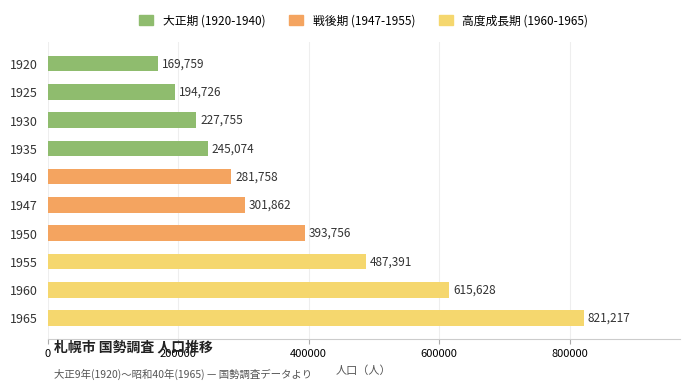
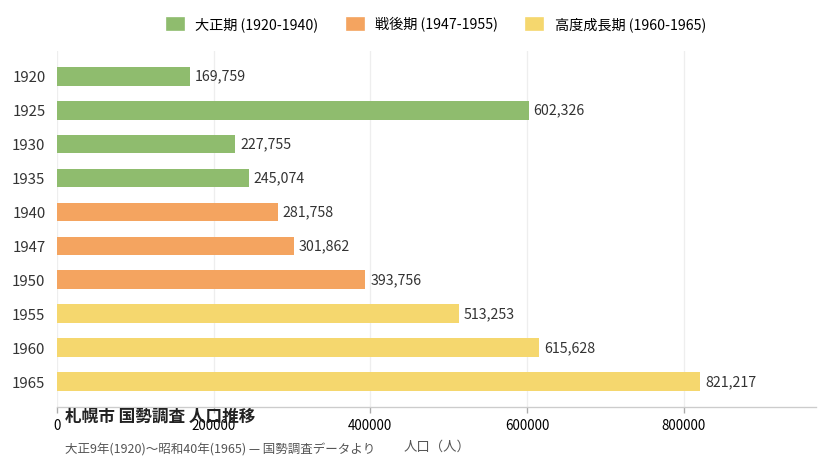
  {
    "1920": "169,759",
-   "1925": "194,726",
+   "1925": "602,326",
    "1930": "227,755",
    "1935": "245,074",
    "1940": "281,758",
    "1947": "301,862",
    "1950": "393,756",
-   "1955": "487,391",
+   "1955": "513,253",
    "1960": "615,628",
    "1965": "821,217"
  }
